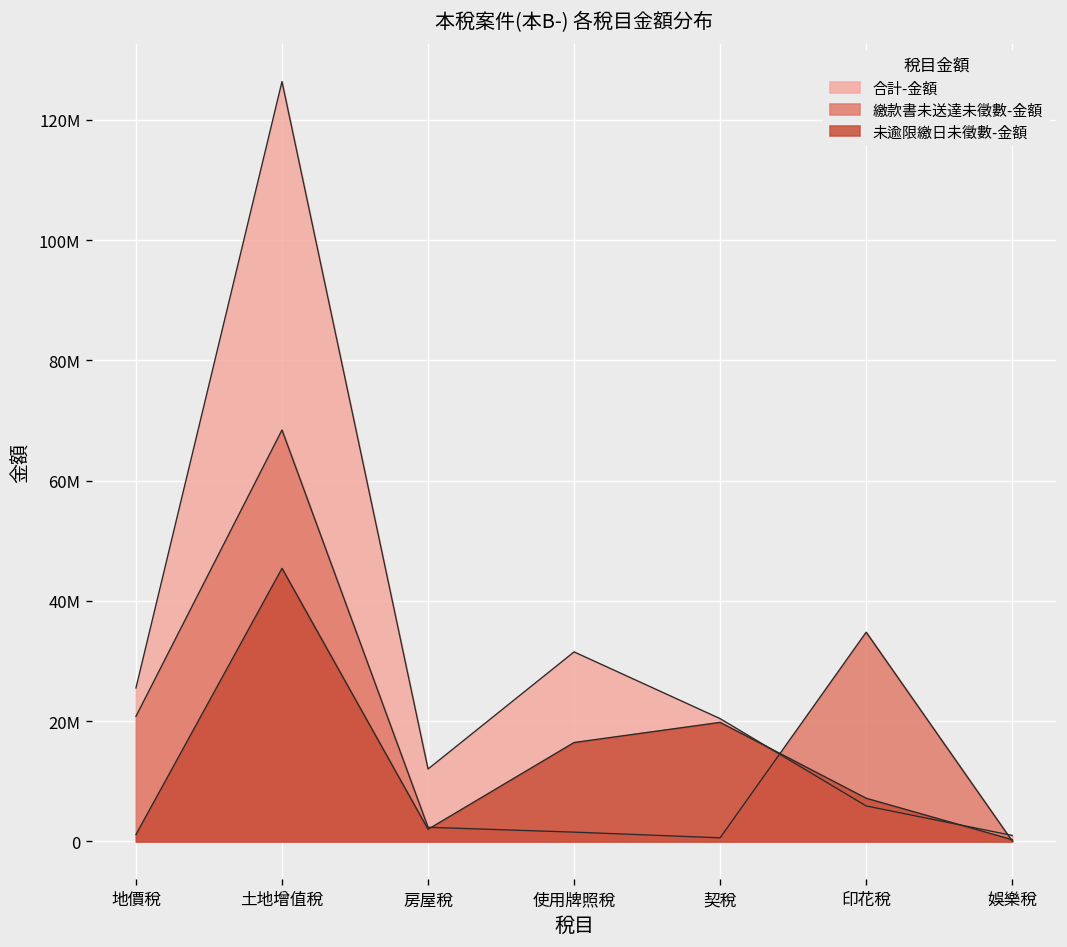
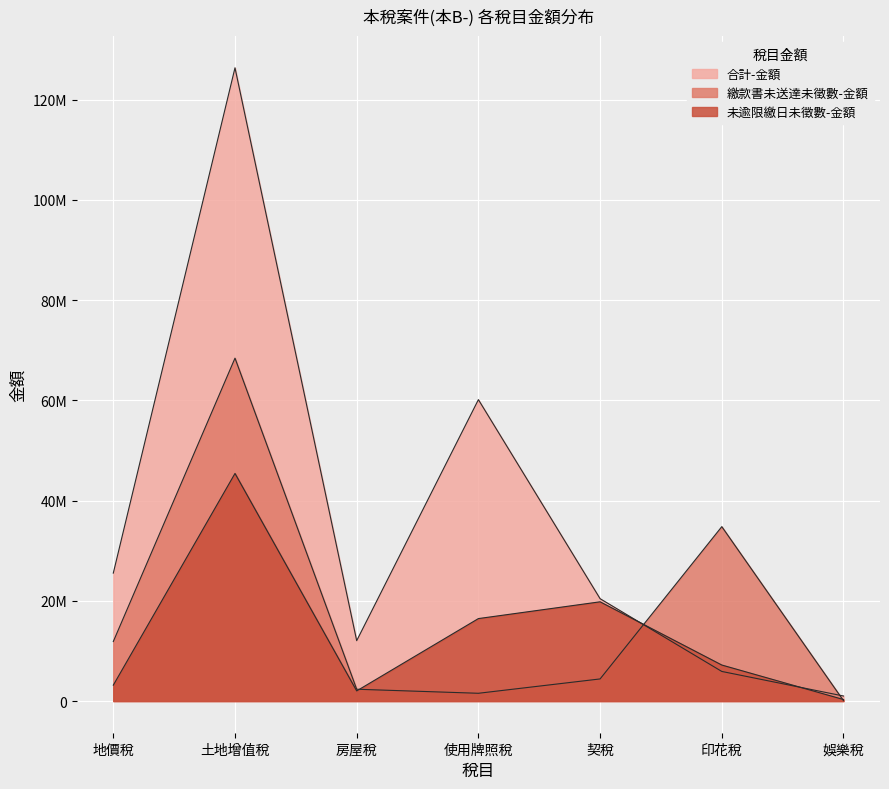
  {
    "合計-金額": {
      "地價稅": 26000000,
      "土地增值稅": 126000000,
      "房屋稅": 12000000,
-     "使用牌照稅": 32000000,
+     "使用牌照稅": 60000000,
      "契稅": 20000000,
      "印花稅": 6000000,
      "娛樂稅": 1000000
    },
    "繳款書未送達未徵數-金額": {
-     "地價稅": 21000000,
+     "地價稅": 12000000,
      "土地增值稅": 68000000,
      "使用牌照稅": 2000000,
-     "契稅": 1000000,
+     "契稅": 4000000,
      "印花稅": 35000000
    },
    "未逾限繳日未徵數-金額": {
-     "地價稅": 1000000,
+     "地價稅": 3000000,
      "土地增值稅": 45000000,
      "使用牌照稅": 16000000,
      "契稅": 20000000,
      "印花稅": 7000000
    }
  }
